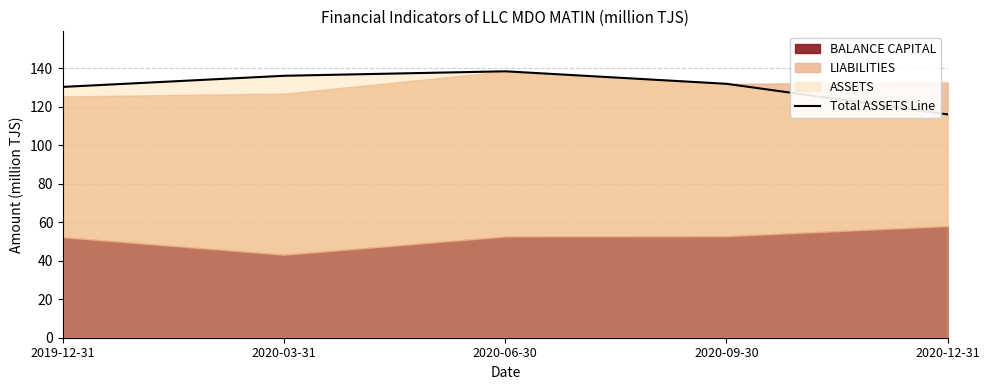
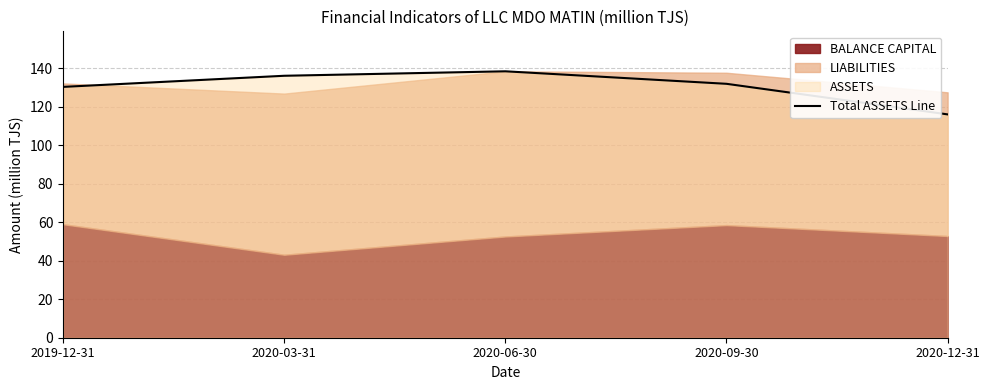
  {
    "BALANCE CAPITAL": {
-     "2019-12-31": 52,
+     "2019-12-31": 59,
      "2020-03-31": 43,
      "2020-06-30": 53,
-     "2020-09-30": 53,
-     "2020-12-31": 58
+     "2020-09-30": 58,
+     "2020-12-31": 53
    },
    "LIABILITIES": {
      "2019-12-31": 73,
      "2020-03-31": 84,
      "2020-12-31": 75
    },
    "ASSETS": {
      "2019-12-31": 130,
      "2020-03-31": 136,
      "2020-12-31": 116
    }
  }
